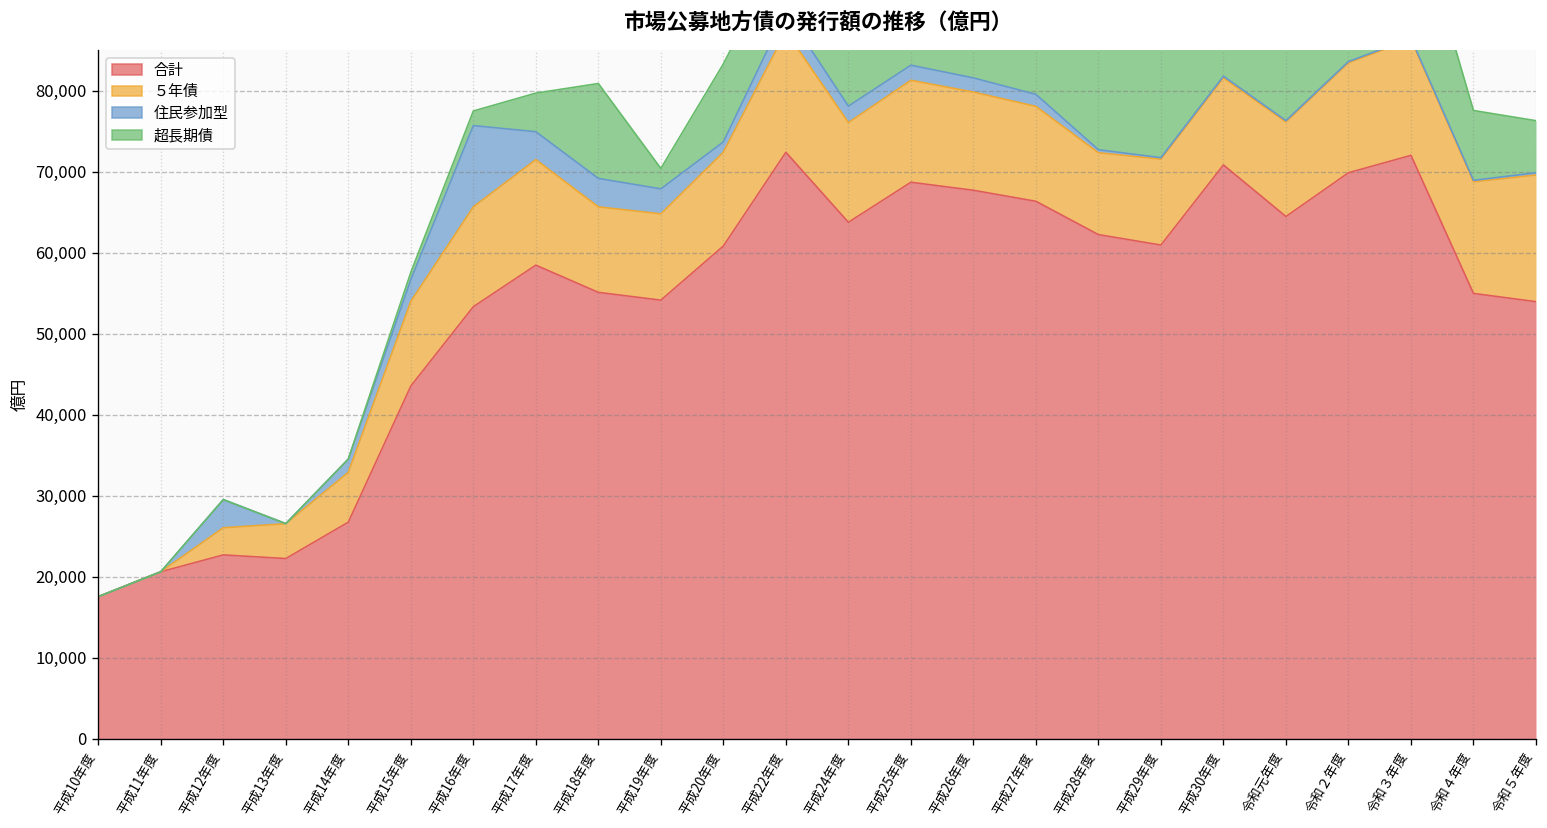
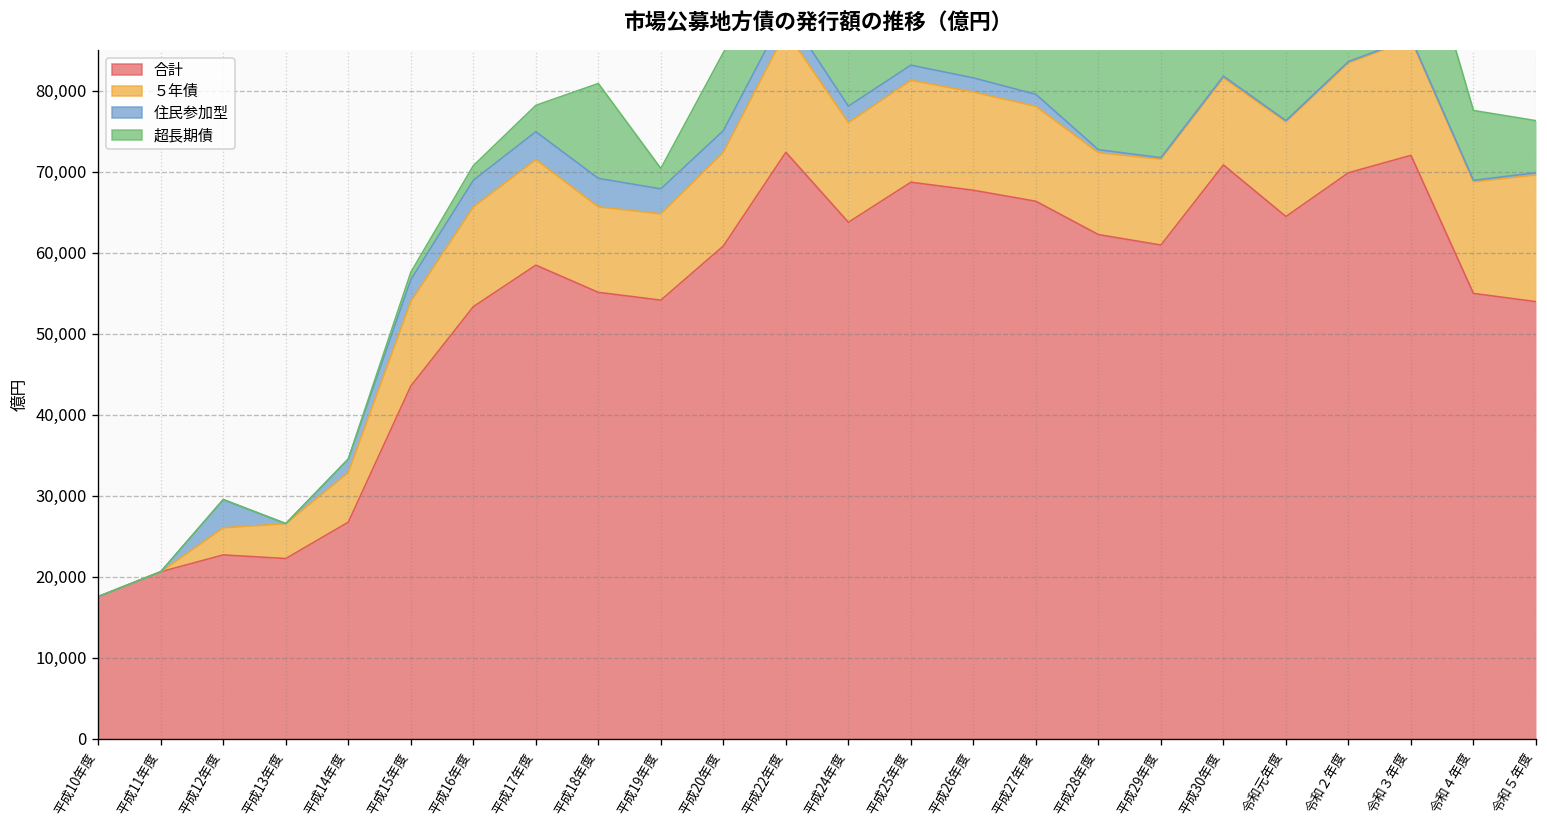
  {
    "合計": {
      "平成12年度": "23,000",
      "平成13年度": "22,000",
      "平成14年度": "27,000",
      "平成15年度": "44,000",
      "平成16年度": "53,000",
      "平成17年度": "58,000",
      "平成18年度": "55,000",
      "平成19年度": "54,000",
      "平成20年度": "61,000",
      "平成22年度": "72,000",
      "平成24年度": "64,000",
      "平成25年度": "69,000",
      "平成26年度": "68,000",
      "平成27年度": "66,000",
      "平成28年度": "62,000",
      "平成29年度": "61,000",
      "平成30年度": "71,000",
      "令和元年度": "64,000",
      "令和２年度": "70,000",
      "令和３年度": "72,000",
      "令和４年度": "55,000",
      "令和５年度": "54,000"
    },
    "５年債": {
      "平成12年度": "3,000",
      "平成14年度": "6,000",
      "平成15年度": "10,000",
      "平成16年度": "12,000",
      "平成17年度": "13,000",
      "平成18年度": "11,000",
      "平成19年度": "11,000",
      "平成20年度": "12,000",
      "平成24年度": "12,000",
      "平成25年度": "13,000",
      "平成26年度": "12,000",
      "平成27年度": "12,000"
    },
    "住民参加型": {
      "平成15年度": "3,000",
-     "平成16年度": "10,000",
+     "平成16年度": "3,000",
      "平成17年度": "3,000",
      "平成18年度": "4,000",
      "平成19年度": "3,000",
-     "平成20年度": "1,000",
+     "平成20年度": "3,000",
      "平成24年度": "2,000",
      "平成25年度": "2,000",
      "平成26年度": "2,000",
      "平成27年度": "1,000"
    },
    "超長期債": {
      "平成15年度": "1,000",
      "平成16年度": "2,000",
-     "平成17年度": "5,000",
+     "平成17年度": "3,000",
      "平成18年度": "12,000",
      "平成19年度": "3,000",
      "平成20年度": "10,000",
      "令和４年度": "9,000",
      "令和５年度": "6,000"
    }
  }
